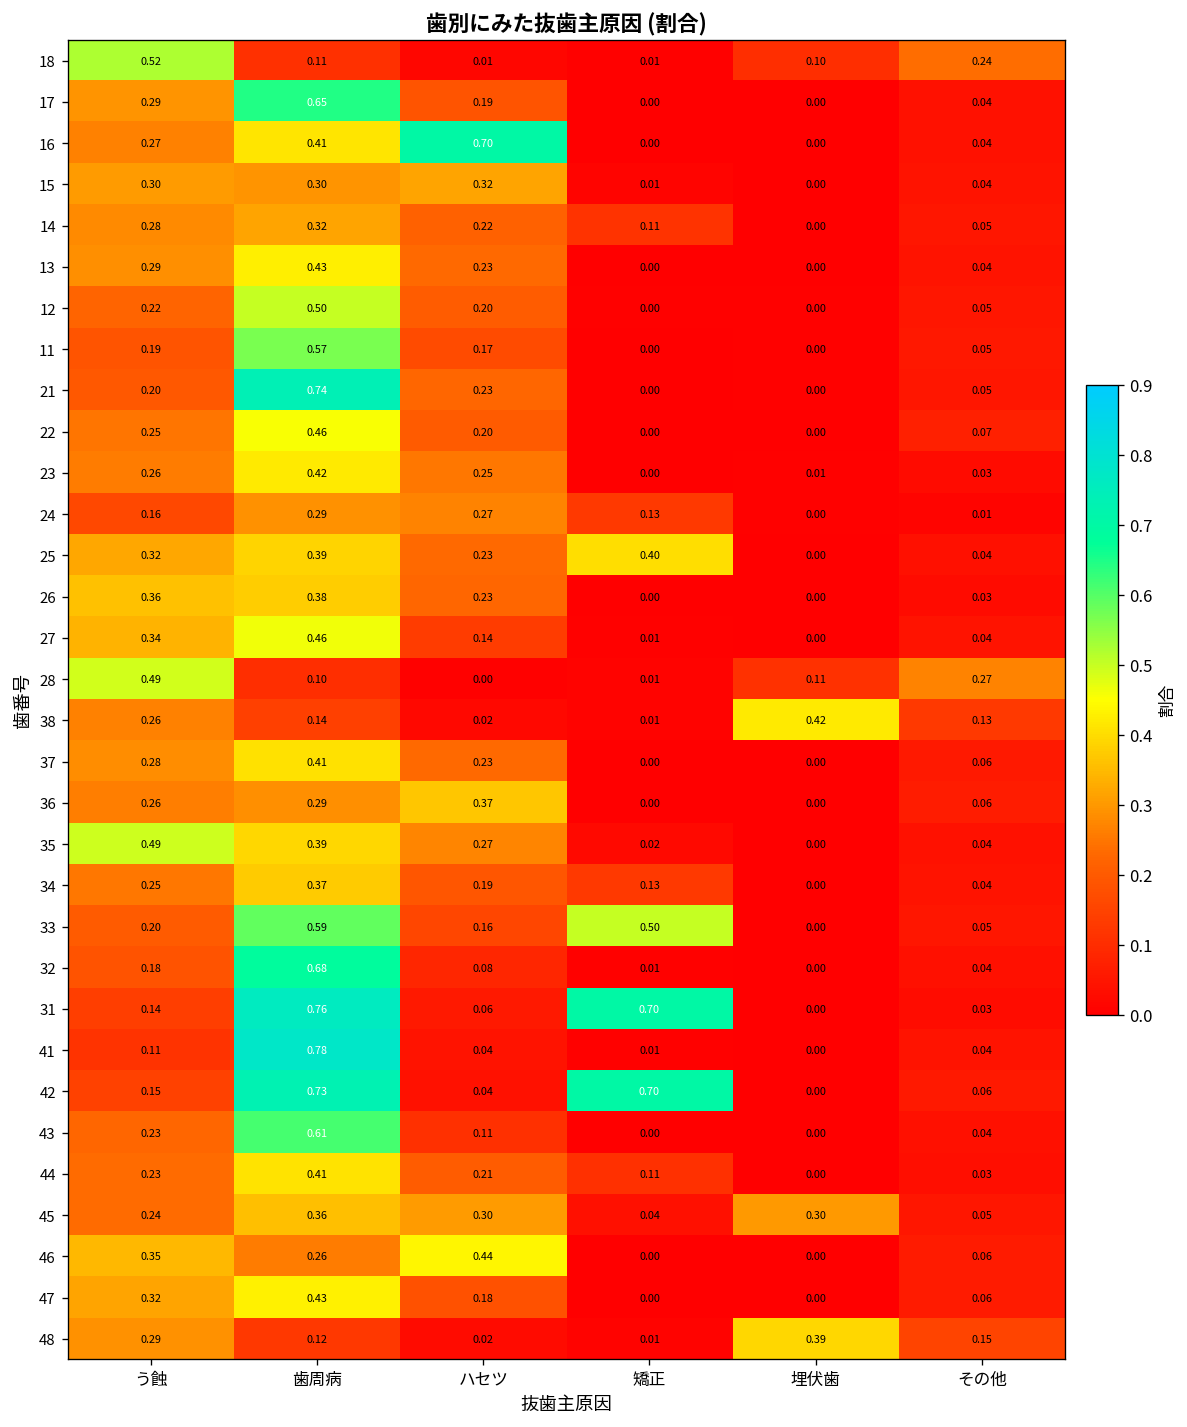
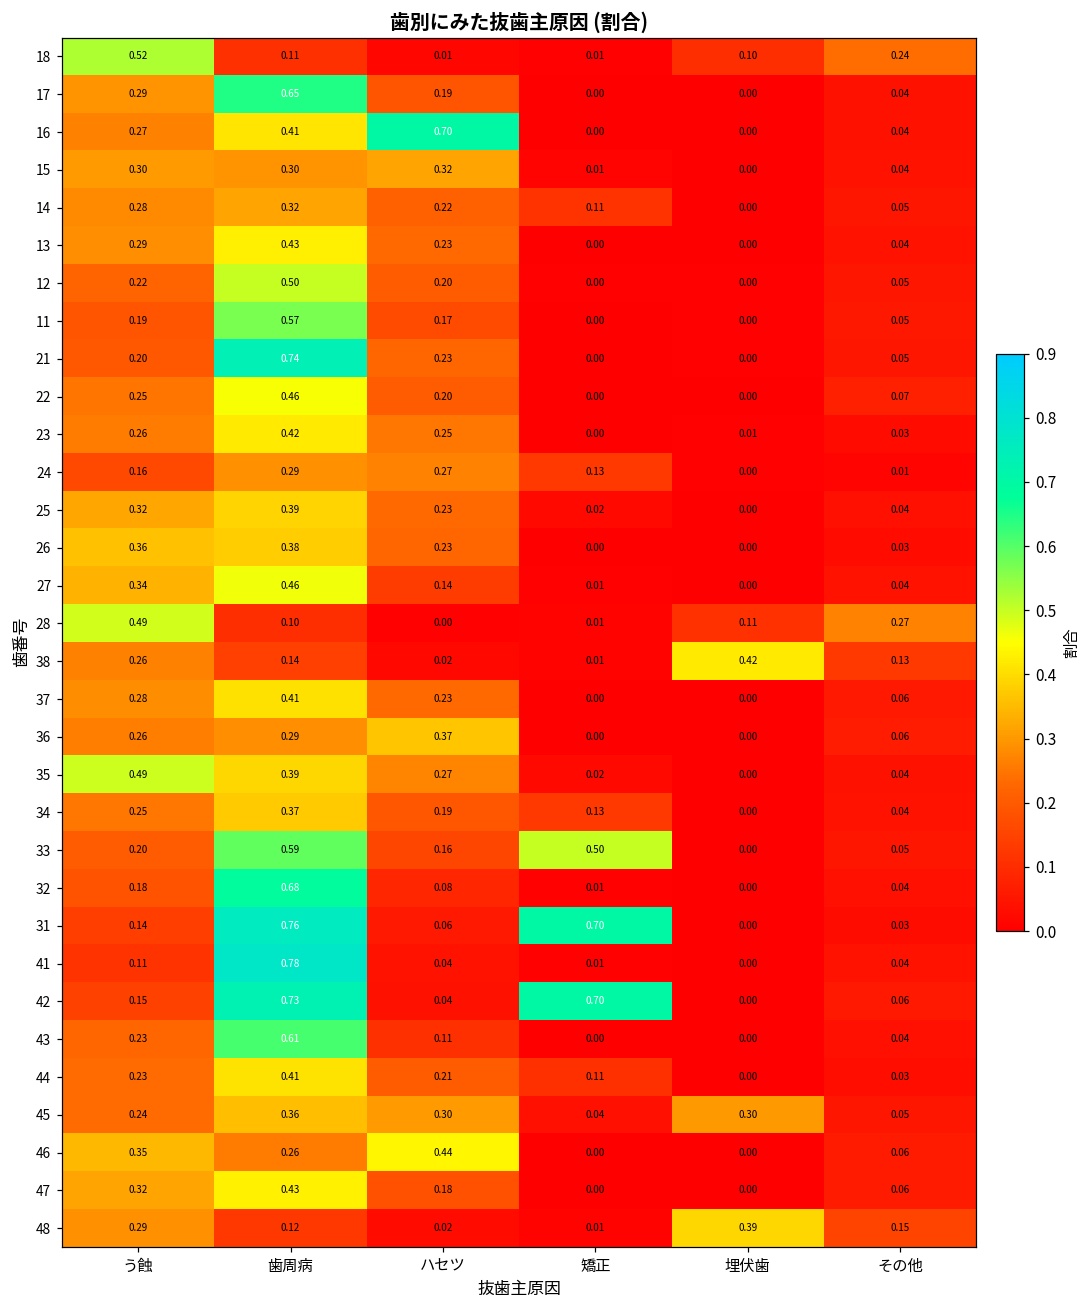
  {
    "18": {
      "う蝕": 0.52,
      "歯周病": 0.11,
      "ハセツ": 0.01,
      "矯正": 0.01,
      "埋伏歯": 0.10,
      "その他": 0.24
    },
    "17": {
      "う蝕": 0.29,
      "歯周病": 0.65,
      "ハセツ": 0.19,
      "矯正": 0.00,
      "埋伏歯": 0.00,
      "その他": 0.04
    },
    "16": {
      "う蝕": 0.27,
      "歯周病": 0.41,
      "ハセツ": 0.70,
      "矯正": 0.00,
      "埋伏歯": 0.00,
      "その他": 0.04
    },
    "15": {
      "う蝕": 0.30,
      "歯周病": 0.30,
      "ハセツ": 0.32,
      "矯正": 0.01,
      "埋伏歯": 0.00,
      "その他": 0.04
    },
    "14": {
      "う蝕": 0.28,
      "歯周病": 0.32,
      "ハセツ": 0.22,
      "矯正": 0.11,
      "埋伏歯": 0.00,
      "その他": 0.05
    },
    "13": {
      "う蝕": 0.29,
      "歯周病": 0.43,
      "ハセツ": 0.23,
      "矯正": 0.00,
      "埋伏歯": 0.00,
      "その他": 0.04
    },
    "12": {
      "う蝕": 0.22,
      "歯周病": 0.50,
      "ハセツ": 0.20,
      "矯正": 0.00,
      "埋伏歯": 0.00,
      "その他": 0.05
    },
    "11": {
      "う蝕": 0.19,
      "歯周病": 0.57,
      "ハセツ": 0.17,
      "矯正": 0.00,
      "埋伏歯": 0.00,
      "その他": 0.05
    },
    "21": {
      "う蝕": 0.20,
      "歯周病": 0.74,
      "ハセツ": 0.23,
      "矯正": 0.00,
      "埋伏歯": 0.00,
      "その他": 0.05
    },
    "22": {
      "う蝕": 0.25,
      "歯周病": 0.46,
      "ハセツ": 0.20,
      "矯正": 0.00,
      "埋伏歯": 0.00,
      "その他": 0.07
    },
    "23": {
      "う蝕": 0.26,
      "歯周病": 0.42,
      "ハセツ": 0.25,
      "矯正": 0.00,
      "埋伏歯": 0.01,
      "その他": 0.03
    },
    "24": {
      "う蝕": 0.16,
      "歯周病": 0.29,
      "ハセツ": 0.27,
      "矯正": 0.13,
      "埋伏歯": 0.00,
      "その他": 0.01
    },
    "25": {
      "う蝕": 0.32,
      "歯周病": 0.39,
      "ハセツ": 0.23,
-     "矯正": 0.40,
+     "矯正": 0.02,
      "埋伏歯": 0.00,
      "その他": 0.04
    },
    "26": {
      "う蝕": 0.36,
      "歯周病": 0.38,
      "ハセツ": 0.23,
      "矯正": 0.00,
      "埋伏歯": 0.00,
      "その他": 0.03
    },
    "27": {
      "う蝕": 0.34,
      "歯周病": 0.46,
      "ハセツ": 0.14,
      "矯正": 0.01,
      "埋伏歯": 0.00,
      "その他": 0.04
    },
    "28": {
      "う蝕": 0.49,
      "歯周病": 0.10,
      "ハセツ": 0.00,
      "矯正": 0.01,
      "埋伏歯": 0.11,
      "その他": 0.27
    },
    "38": {
      "う蝕": 0.26,
      "歯周病": 0.14,
      "ハセツ": 0.02,
      "矯正": 0.01,
      "埋伏歯": 0.42,
      "その他": 0.13
    },
    "37": {
      "う蝕": 0.28,
      "歯周病": 0.41,
      "ハセツ": 0.23,
      "矯正": 0.00,
      "埋伏歯": 0.00,
      "その他": 0.06
    },
    "36": {
      "う蝕": 0.26,
      "歯周病": 0.29,
      "ハセツ": 0.37,
      "矯正": 0.00,
      "埋伏歯": 0.00,
      "その他": 0.06
    },
    "35": {
      "う蝕": 0.49,
      "歯周病": 0.39,
      "ハセツ": 0.27,
      "矯正": 0.02,
      "埋伏歯": 0.00,
      "その他": 0.04
    },
    "34": {
      "う蝕": 0.25,
      "歯周病": 0.37,
      "ハセツ": 0.19,
      "矯正": 0.13,
      "埋伏歯": 0.00,
      "その他": 0.04
    },
    "33": {
      "う蝕": 0.20,
      "歯周病": 0.59,
      "ハセツ": 0.16,
      "矯正": 0.50,
      "埋伏歯": 0.00,
      "その他": 0.05
    },
    "32": {
      "う蝕": 0.18,
      "歯周病": 0.68,
      "ハセツ": 0.08,
      "矯正": 0.01,
      "埋伏歯": 0.00,
      "その他": 0.04
    },
    "31": {
      "う蝕": 0.14,
      "歯周病": 0.76,
      "ハセツ": 0.06,
      "矯正": 0.70,
      "埋伏歯": 0.00,
      "その他": 0.03
    },
    "41": {
      "う蝕": 0.11,
      "歯周病": 0.78,
      "ハセツ": 0.04,
      "矯正": 0.01,
      "埋伏歯": 0.00,
      "その他": 0.04
    },
    "42": {
      "う蝕": 0.15,
      "歯周病": 0.73,
      "ハセツ": 0.04,
      "矯正": 0.70,
      "埋伏歯": 0.00,
      "その他": 0.06
    },
    "43": {
      "う蝕": 0.23,
      "歯周病": 0.61,
      "ハセツ": 0.11,
      "矯正": 0.00,
      "埋伏歯": 0.00,
      "その他": 0.04
    },
    "44": {
      "う蝕": 0.23,
      "歯周病": 0.41,
      "ハセツ": 0.21,
      "矯正": 0.11,
      "埋伏歯": 0.00,
      "その他": 0.03
    },
    "45": {
      "う蝕": 0.24,
      "歯周病": 0.36,
      "ハセツ": 0.30,
      "矯正": 0.04,
      "埋伏歯": 0.30,
      "その他": 0.05
    },
    "46": {
      "う蝕": 0.35,
      "歯周病": 0.26,
      "ハセツ": 0.44,
      "矯正": 0.00,
      "埋伏歯": 0.00,
      "その他": 0.06
    },
    "47": {
      "う蝕": 0.32,
      "歯周病": 0.43,
      "ハセツ": 0.18,
      "矯正": 0.00,
      "埋伏歯": 0.00,
      "その他": 0.06
    },
    "48": {
      "う蝕": 0.29,
      "歯周病": 0.12,
      "ハセツ": 0.02,
      "矯正": 0.01,
      "埋伏歯": 0.39,
      "その他": 0.15
    }
  }
